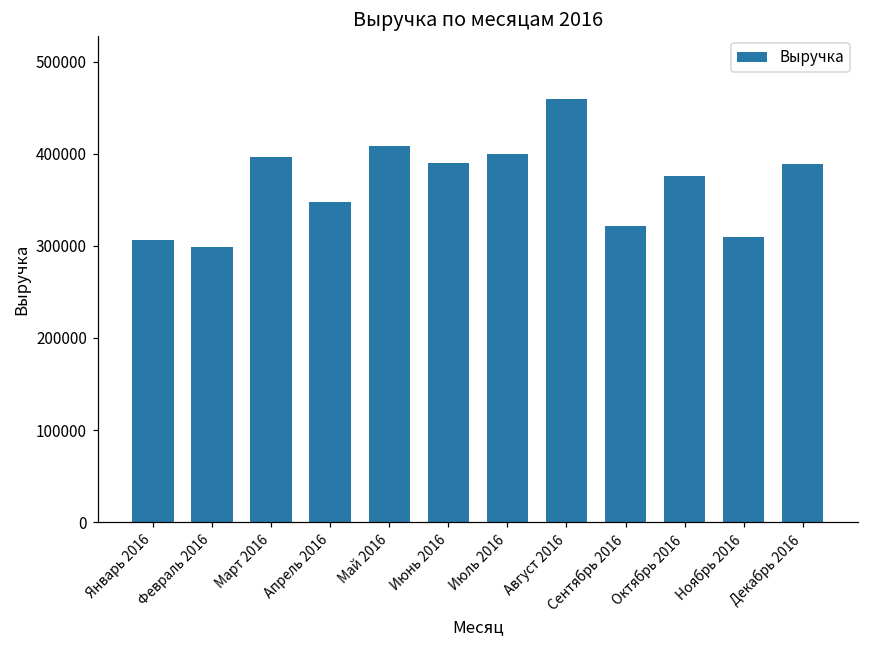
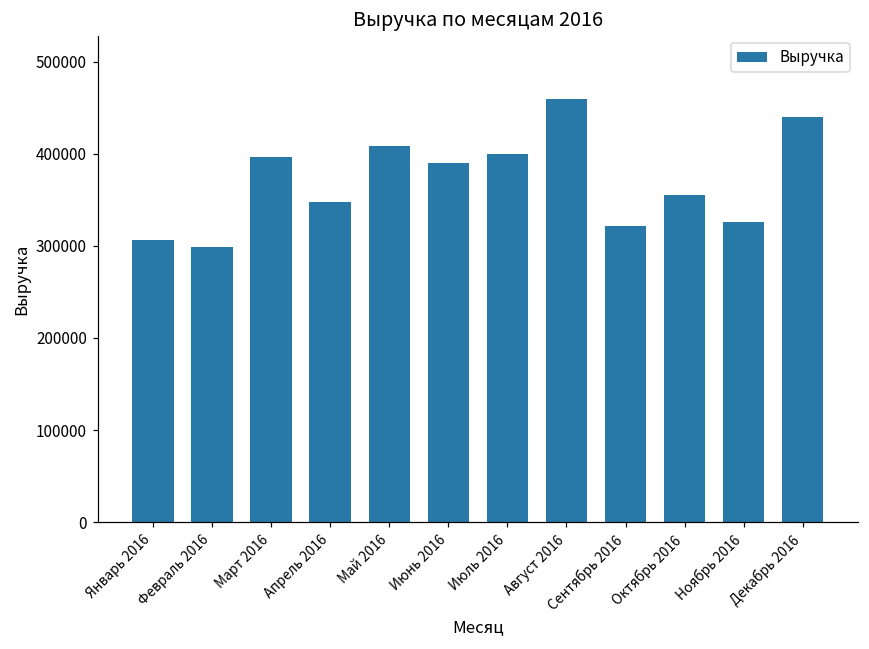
  {
    "Январь 2016": 310000,
    "Февраль 2016": 300000,
    "Март 2016": 400000,
    "Апрель 2016": 350000,
    "Май 2016": 410000,
    "Июнь 2016": 390000,
    "Июль 2016": 400000,
    "Август 2016": 460000,
    "Сентябрь 2016": 320000,
-   "Октябрь 2016": 380000,
-   "Ноябрь 2016": 310000,
-   "Декабрь 2016": 390000
+   "Октябрь 2016": 350000,
+   "Ноябрь 2016": 330000,
+   "Декабрь 2016": 440000
  }
